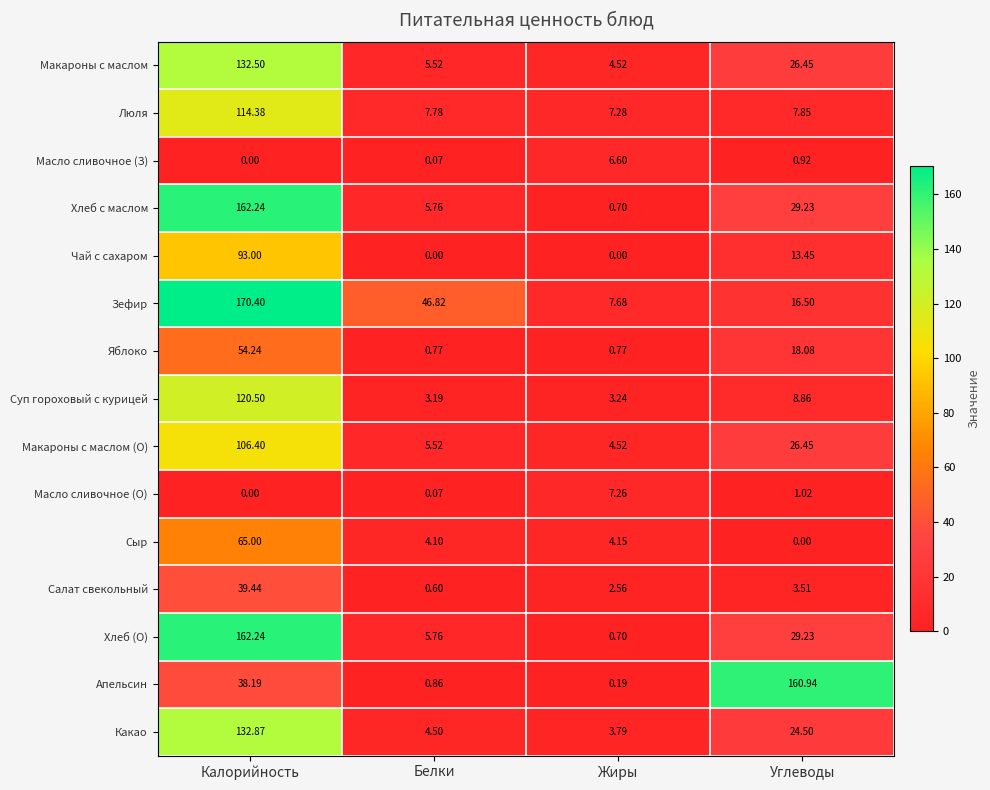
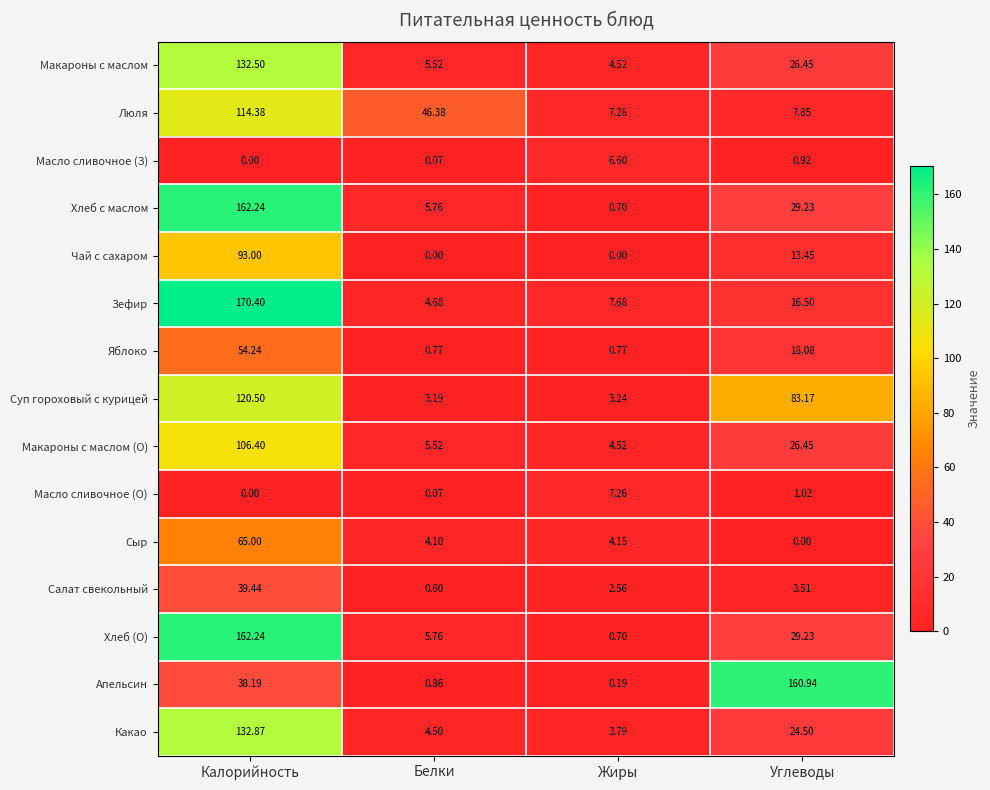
  {
    "Макароны с маслом": {
      "Калорийность": 132.50,
      "Белки": 5.52,
      "Жиры": 4.52,
      "Углеводы": 26.45
    },
    "Люля": {
      "Калорийность": 114.38,
-     "Белки": 7.78,
+     "Белки": 46.38,
      "Жиры": 7.28,
      "Углеводы": 7.85
    },
    "Масло сливочное (З)": {
      "Калорийность": 0.00,
      "Белки": 0.07,
      "Жиры": 6.60,
      "Углеводы": 0.92
    },
    "Хлеб с маслом": {
      "Калорийность": 162.24,
      "Белки": 5.76,
      "Жиры": 0.70,
      "Углеводы": 29.23
    },
    "Чай с сахаром": {
      "Калорийность": 93.00,
      "Белки": 0.00,
      "Жиры": 0.00,
      "Углеводы": 13.45
    },
    "Зефир": {
      "Калорийность": 170.40,
-     "Белки": 46.82,
+     "Белки": 4.68,
      "Жиры": 7.68,
      "Углеводы": 16.50
    },
    "Яблоко": {
      "Калорийность": 54.24,
      "Белки": 0.77,
      "Жиры": 0.77,
      "Углеводы": 18.08
    },
    "Суп гороховый с курицей": {
      "Калорийность": 120.50,
      "Белки": 3.19,
      "Жиры": 3.24,
-     "Углеводы": 8.86
+     "Углеводы": 83.17
    },
    "Макароны с маслом (О)": {
      "Калорийность": 106.40,
      "Белки": 5.52,
      "Жиры": 4.52,
      "Углеводы": 26.45
    },
    "Масло сливочное (О)": {
      "Калорийность": 0.00,
      "Белки": 0.07,
      "Жиры": 7.26,
      "Углеводы": 1.02
    },
    "Сыр": {
      "Калорийность": 65.00,
      "Белки": 4.10,
      "Жиры": 4.15,
      "Углеводы": 0.00
    },
    "Салат свекольный": {
      "Калорийность": 39.44,
      "Белки": 0.60,
      "Жиры": 2.56,
      "Углеводы": 3.51
    },
    "Хлеб (О)": {
      "Калорийность": 162.24,
      "Белки": 5.76,
      "Жиры": 0.70,
      "Углеводы": 29.23
    },
    "Апельсин": {
      "Калорийность": 38.19,
      "Белки": 0.86,
      "Жиры": 0.19,
      "Углеводы": 160.94
    },
    "Какао": {
      "Калорийность": 132.87,
      "Белки": 4.50,
      "Жиры": 3.79,
      "Углеводы": 24.50
    }
  }
